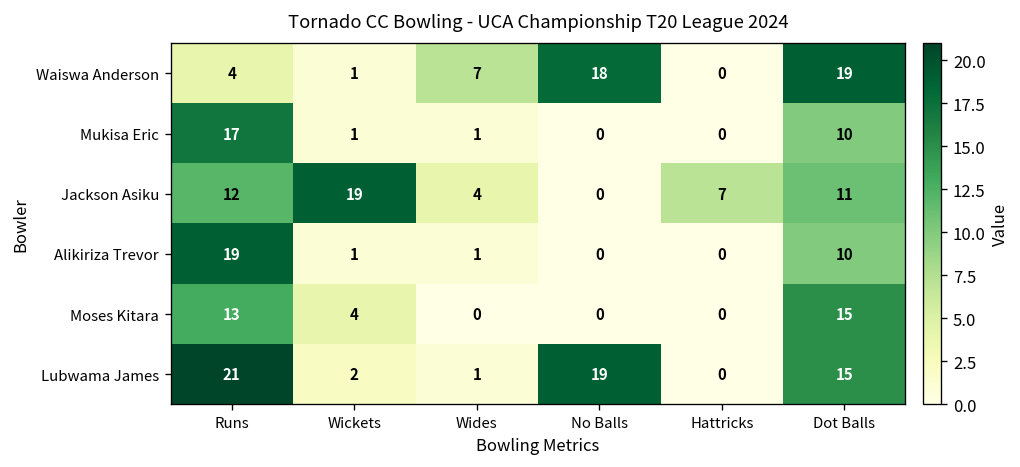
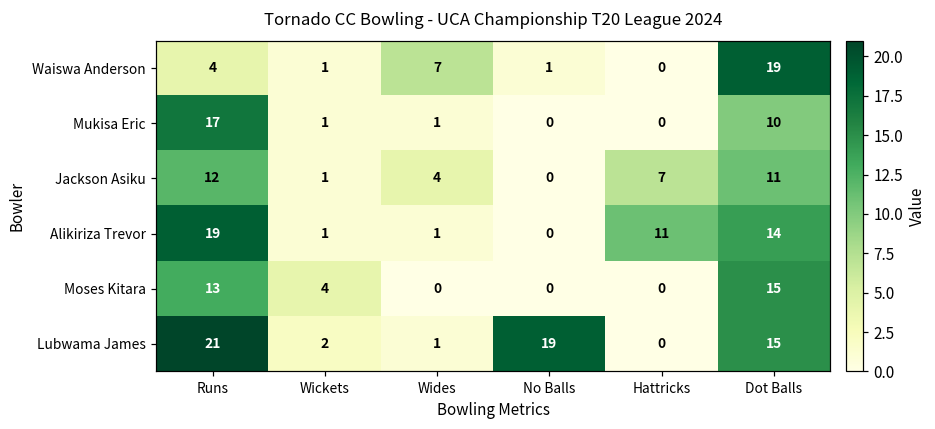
  {
    "Waiswa Anderson": {
      "Runs": 4,
      "Wickets": 1,
      "Wides": 7,
-     "No Balls": 18,
+     "No Balls": 1,
      "Hattricks": 0,
      "Dot Balls": 19
    },
    "Mukisa Eric": {
      "Runs": 17,
      "Wickets": 1,
      "Wides": 1,
      "No Balls": 0,
      "Hattricks": 0,
      "Dot Balls": 10
    },
    "Jackson Asiku": {
      "Runs": 12,
-     "Wickets": 19,
+     "Wickets": 1,
      "Wides": 4,
      "No Balls": 0,
      "Hattricks": 7,
      "Dot Balls": 11
    },
    "Alikiriza Trevor": {
      "Runs": 19,
      "Wickets": 1,
      "Wides": 1,
      "No Balls": 0,
-     "Hattricks": 0,
-     "Dot Balls": 10
+     "Hattricks": 11,
+     "Dot Balls": 14
    },
    "Moses Kitara": {
      "Runs": 13,
      "Wickets": 4,
      "Wides": 0,
      "No Balls": 0,
      "Hattricks": 0,
      "Dot Balls": 15
    },
    "Lubwama James": {
      "Runs": 21,
      "Wickets": 2,
      "Wides": 1,
      "No Balls": 19,
      "Hattricks": 0,
      "Dot Balls": 15
    }
  }
